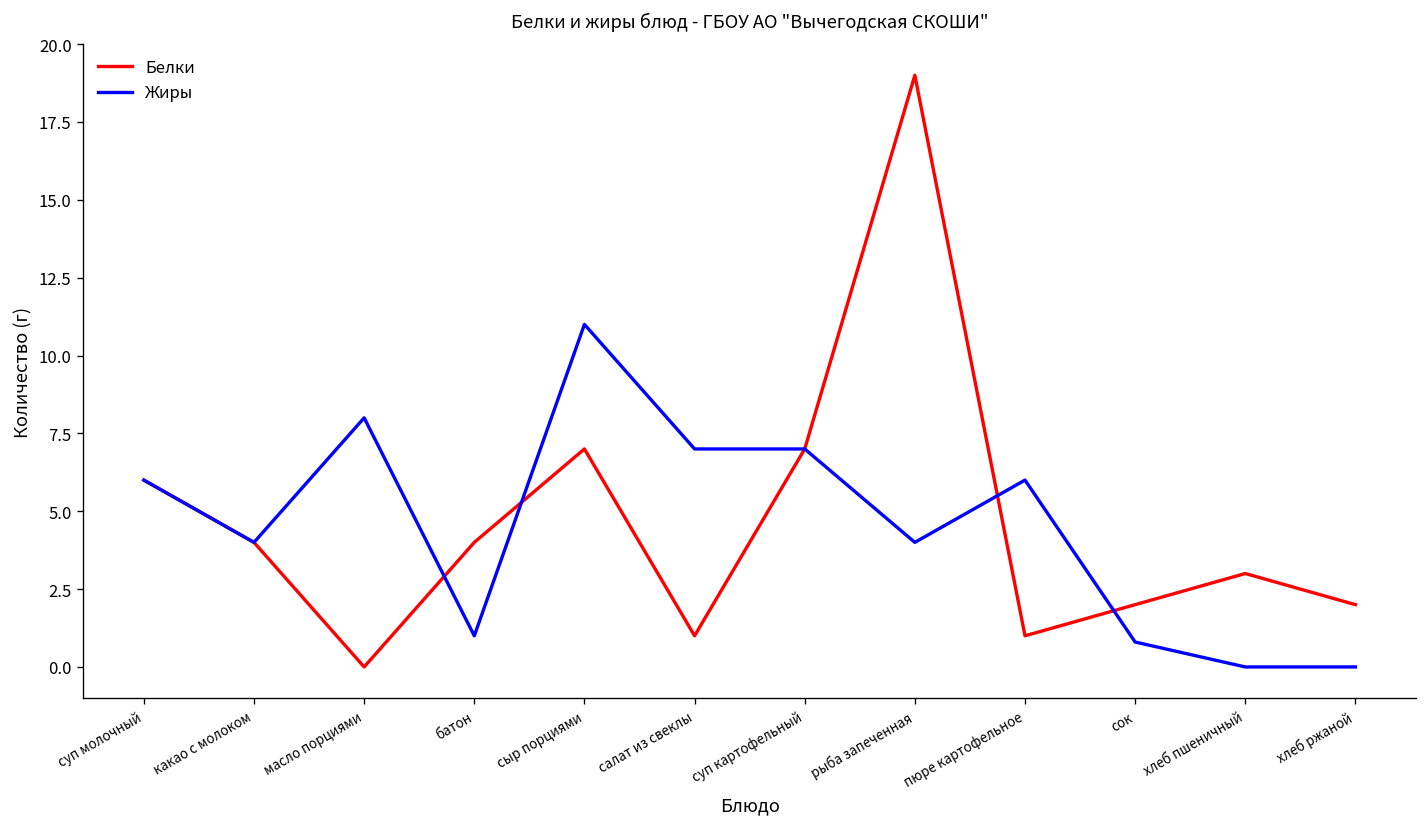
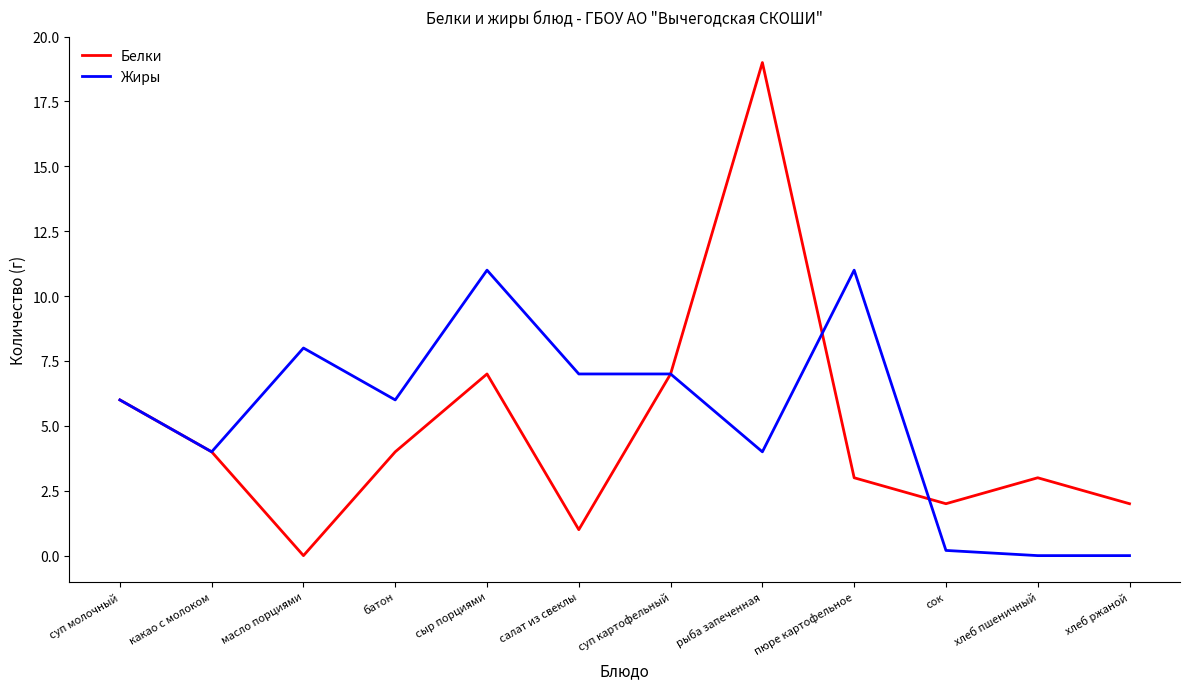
  {
    "Белки": {
      "масло порциями": 0,
      "батон": 4,
      "сыр порциями": 7,
      "салат из свеклы": 1,
      "рыба запеченная": 19,
-     "пюре картофельное": 1,
+     "пюре картофельное": 3,
      "сок": 2,
      "хлеб пшеничный": 3,
      "хлеб ржаной": 2
    },
    "Жиры": {
      "масло порциями": 8.0,
-     "батон": 1,
+     "батон": 6,
      "сыр порциями": 11.0,
      "салат из свеклы": 7.0,
      "рыба запеченная": 4.0,
-     "пюре картофельное": 6,
-     "сок": 0.8,
+     "пюре картофельное": 11,
+     "сок": 0.2,
      "хлеб пшеничный": 0.0,
      "хлеб ржаной": 0.0
    }
  }
